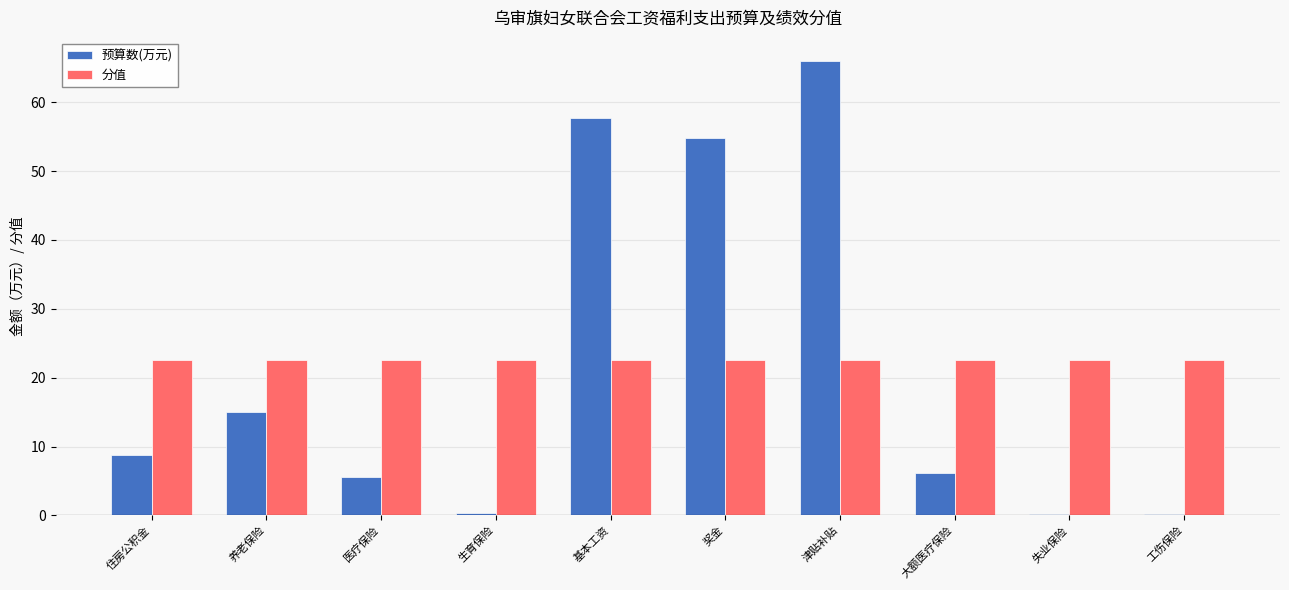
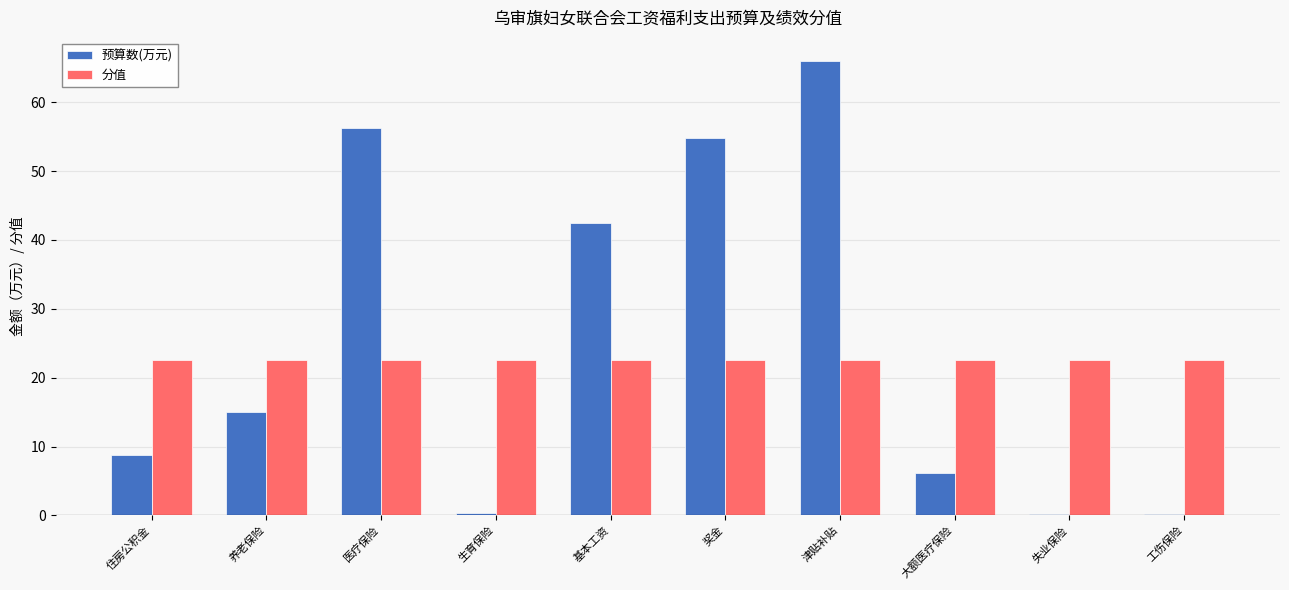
  {
    "预算数(万元)": {
      "住房公积金": 9,
      "养老保险": 15,
-     "医疗保险": 6,
+     "医疗保险": 56,
      "生育保险": 0,
-     "基本工资": 58,
+     "基本工资": 42,
      "奖金": 55,
      "津贴补贴": 66,
      "大额医疗保险": 6
    },
    "分值": {
      "住房公积金": 23,
      "养老保险": 23,
      "医疗保险": 23,
      "生育保险": 23,
      "基本工资": 23,
      "奖金": 23,
      "津贴补贴": 23,
      "大额医疗保险": 23,
      "失业保险": 23,
      "工伤保险": 23
    }
  }
